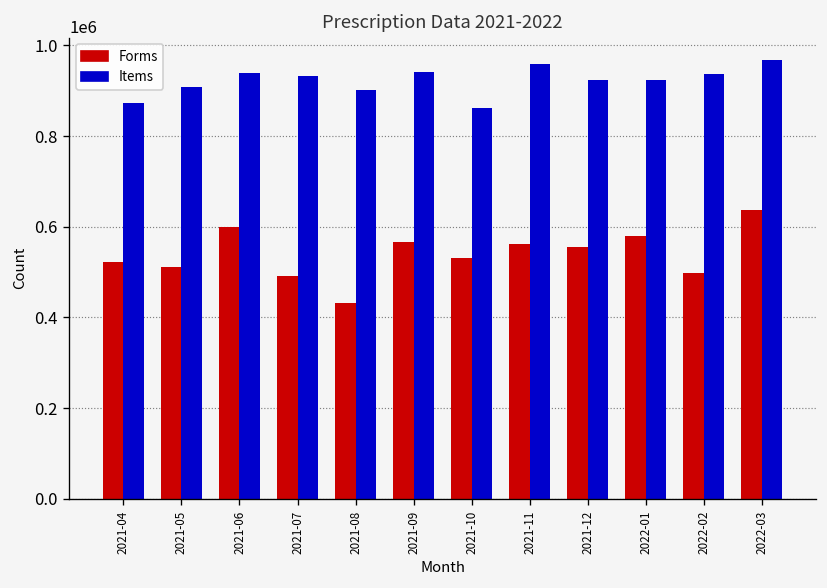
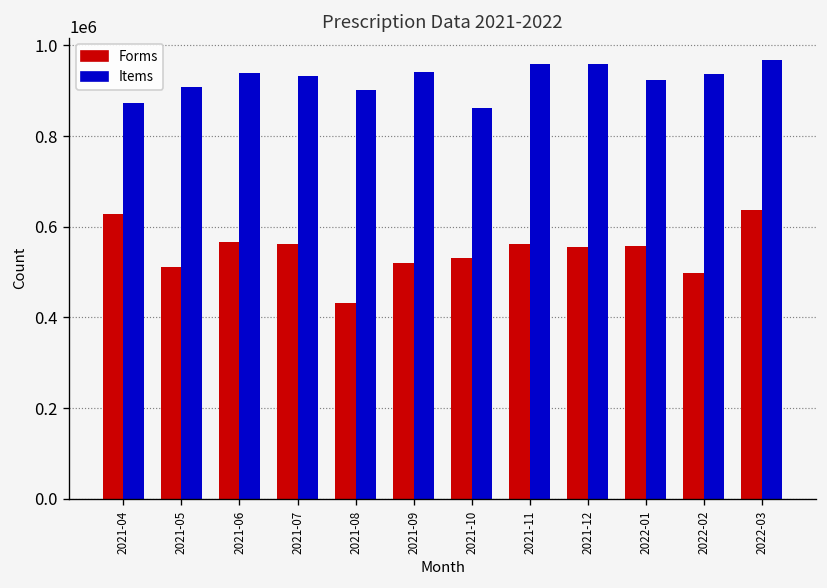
  {
    "Forms": {
-     "2021-04": 520000,
+     "2021-04": 630000,
      "2021-05": 510000,
-     "2021-06": 600000,
-     "2021-07": 490000,
+     "2021-06": 570000,
+     "2021-07": 560000,
      "2021-08": 430000,
-     "2021-09": 570000,
+     "2021-09": 520000,
      "2021-10": 530000,
      "2021-11": 560000,
      "2021-12": 560000,
-     "2022-01": 580000,
+     "2022-01": 560000,
      "2022-02": 500000,
      "2022-03": 640000
    },
    "Items": {
      "2021-04": 870000,
      "2021-05": 910000,
      "2021-06": 940000,
      "2021-07": 930000,
      "2021-08": 900000,
      "2021-09": 940000,
      "2021-10": 860000,
      "2021-11": 960000,
-     "2021-12": 920000,
+     "2021-12": 960000,
      "2022-01": 920000,
      "2022-02": 940000,
      "2022-03": 970000
    }
  }
